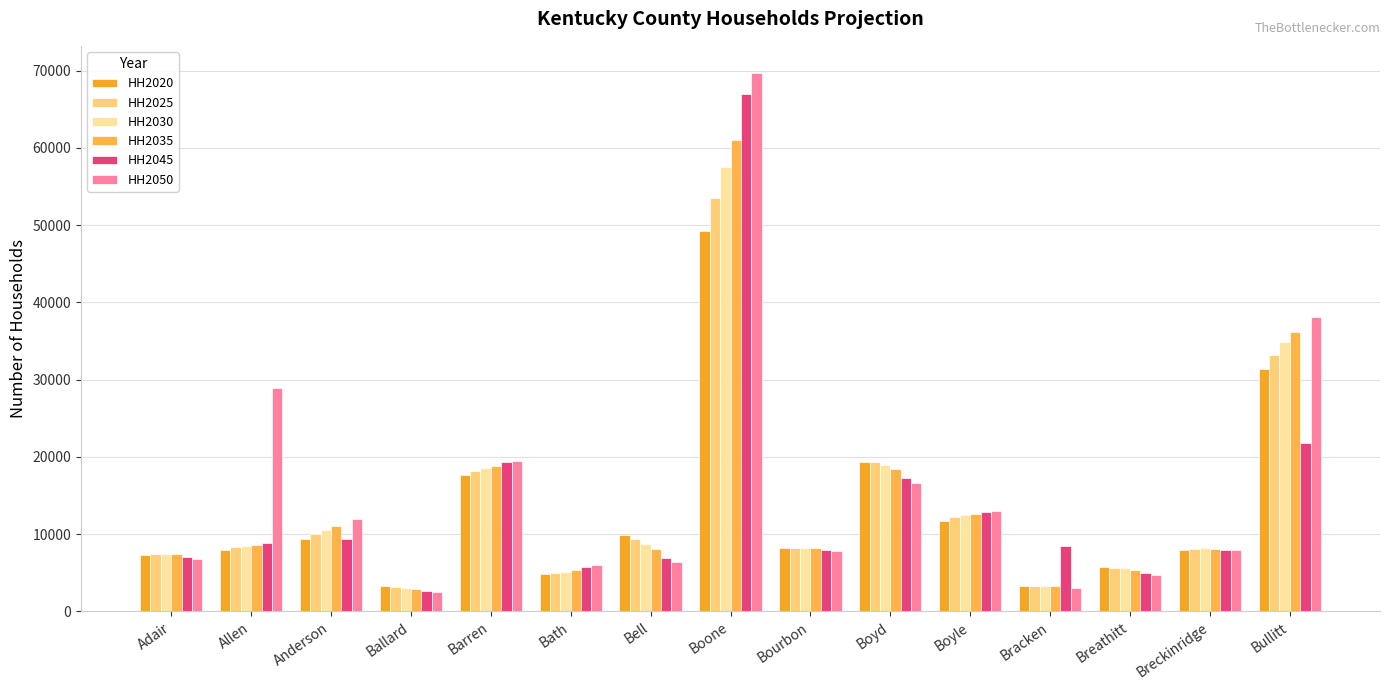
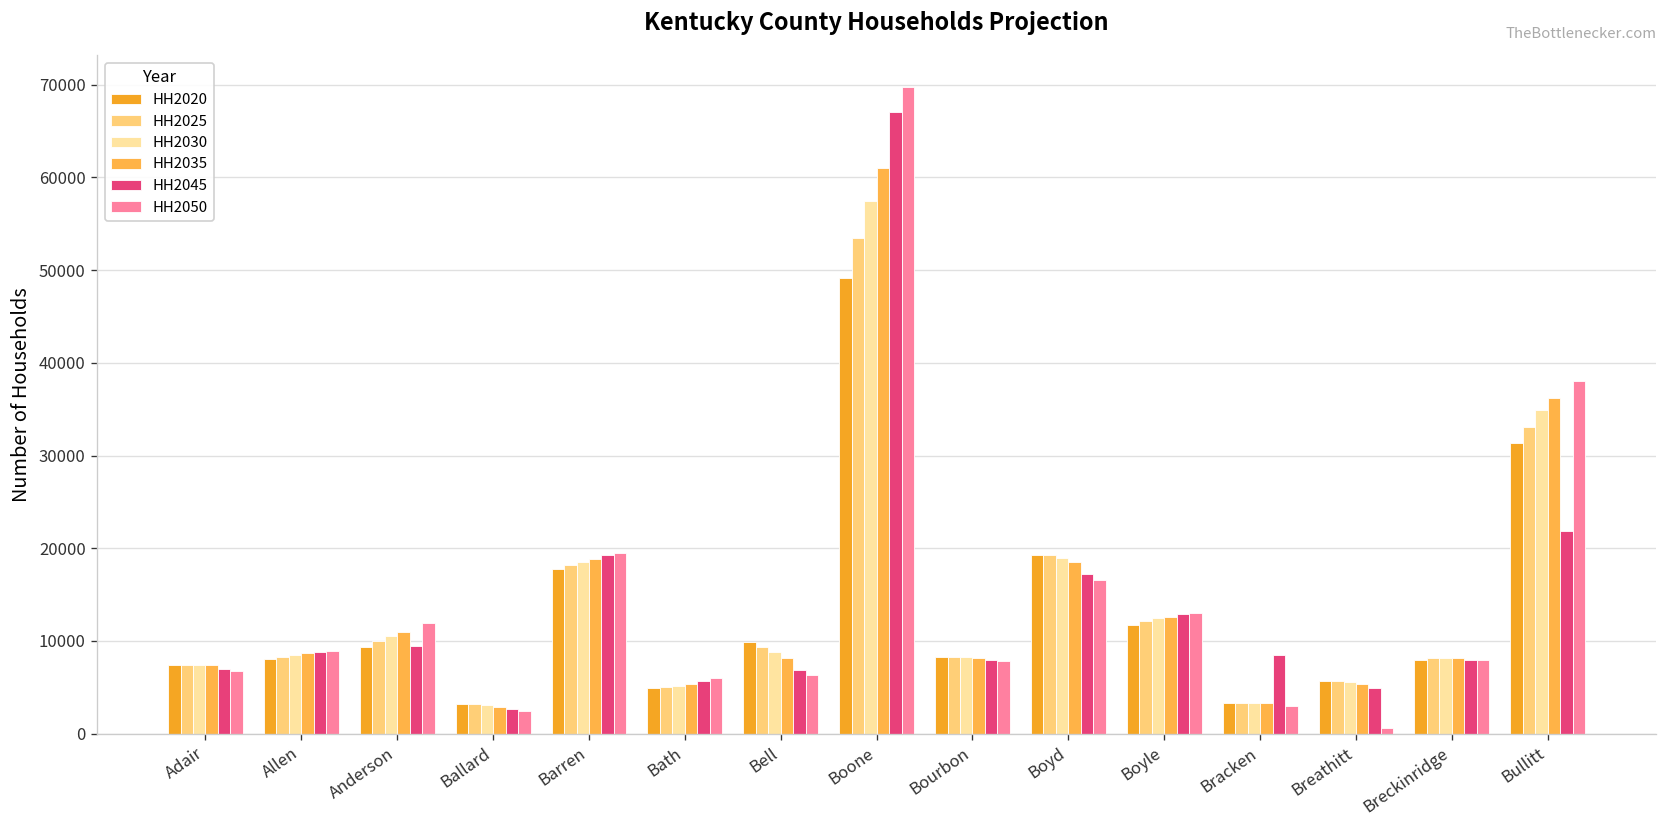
  {
    "HH2045": {
      "Adair": 7000,
      "Allen": 9000,
      "Anderson": 9000,
      "Ballard": 3000,
      "Barren": 19000,
      "Bath": 6000,
      "Bell": 7000,
      "Boone": 67000,
      "Bourbon": 8000,
      "Boyd": 17000,
      "Boyle": 13000,
      "Bracken": 8000,
      "Breathitt": 5000,
      "Breckinridge": 8000,
      "Bullitt": 22000
    },
    "HH2050": {
      "Adair": 7000,
-     "Allen": 29000,
+     "Allen": 9000,
      "Anderson": 12000,
      "Ballard": 2000,
      "Barren": 20000,
      "Bath": 6000,
      "Bell": 6000,
      "Boone": 70000,
      "Bourbon": 8000,
      "Boyd": 17000,
      "Boyle": 13000,
      "Bracken": 3000,
-     "Breathitt": 5000,
+     "Breathitt": 1000,
      "Breckinridge": 8000,
      "Bullitt": 38000
    }
  }
